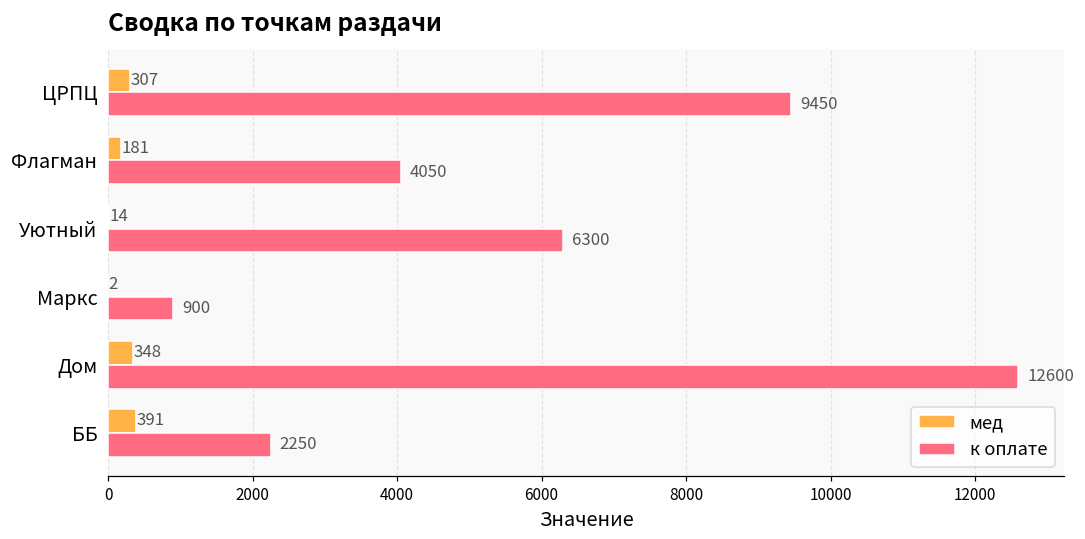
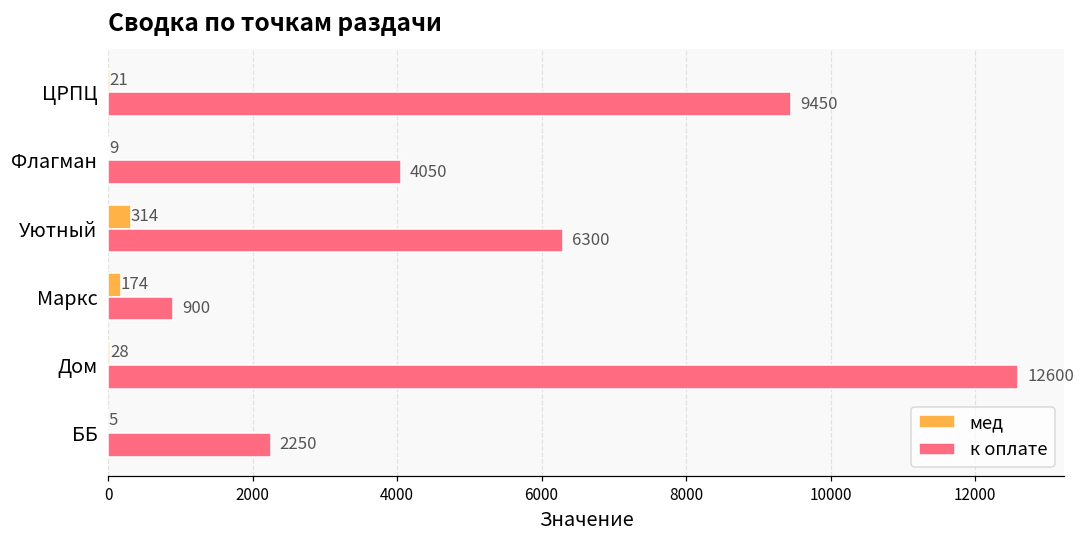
  {
    "мед": {
-     "ЦРПЦ": 307,
-     "Флагман": 181,
-     "Уютный": 14,
-     "Маркс": 2,
-     "Дом": 348,
-     "ББ": 391
+     "ЦРПЦ": 21,
+     "Флагман": 9,
+     "Уютный": 314,
+     "Маркс": 174,
+     "Дом": 28,
+     "ББ": 5
    },
    "к оплате": {
      "ЦРПЦ": 9450,
      "Флагман": 4050,
      "Уютный": 6300,
      "Маркс": 900,
      "Дом": 12600,
      "ББ": 2250
    }
  }
